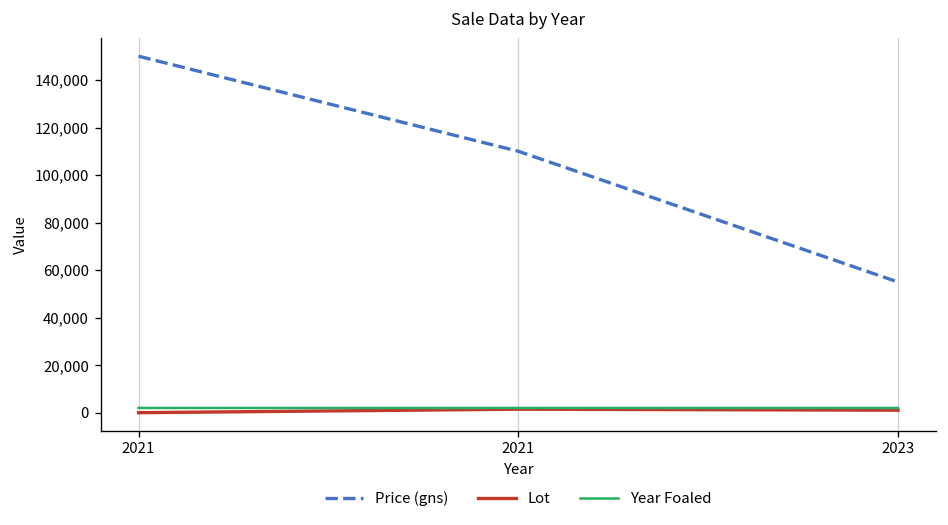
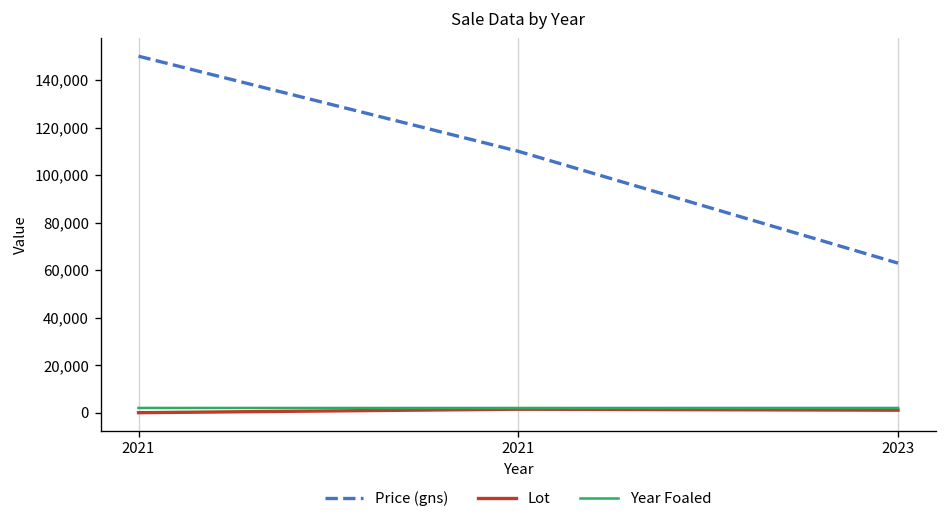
  {
    "Price (gns)": {
-     "2023": "55,000"
+     "2023": "63,000"
    }
  }
